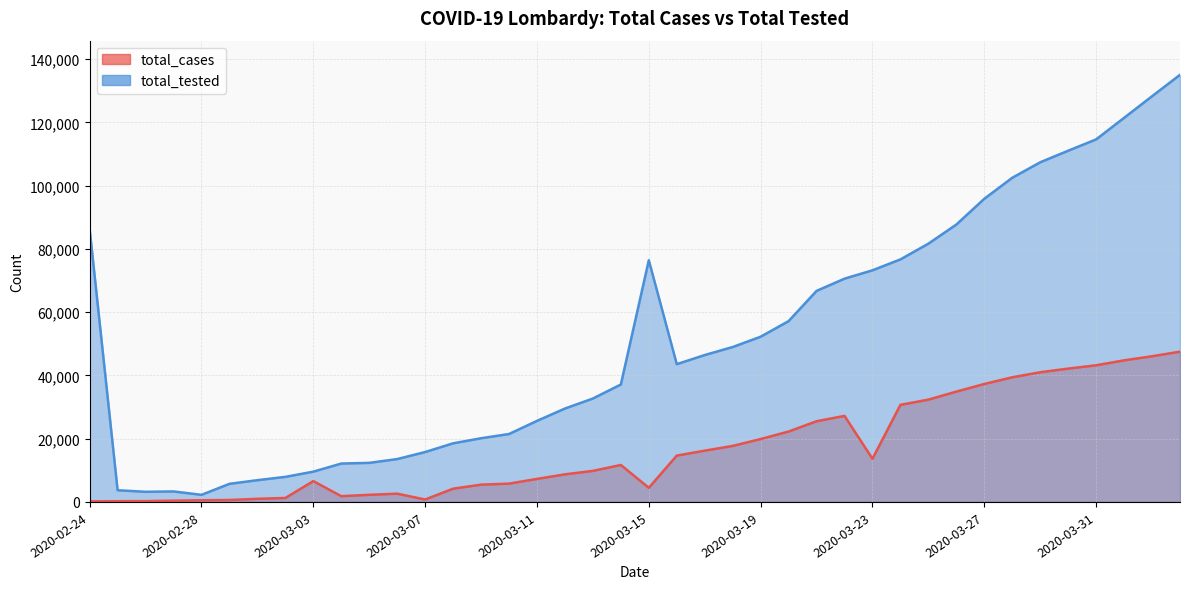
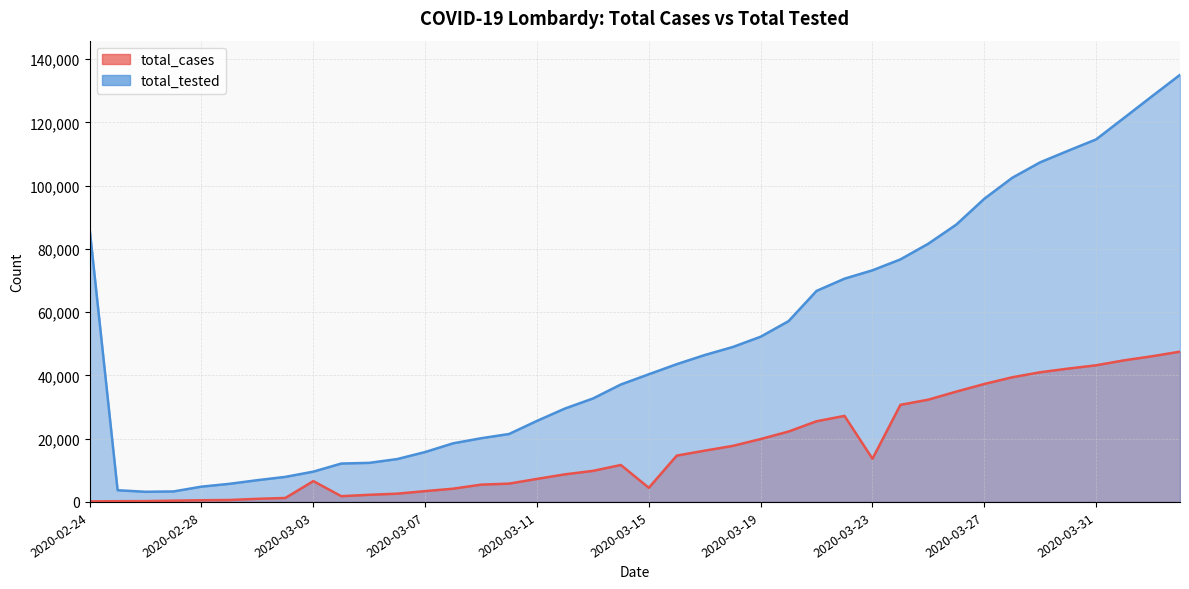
  {
    "total_cases": {
      "2020-02-24": "0",
      "2020-02-28": "1,000",
      "2020-03-03": "7,000",
-     "2020-03-07": "1,000",
+     "2020-03-07": "3,000",
      "2020-03-11": "7,000",
      "2020-03-15": "4,000",
      "2020-03-19": "20,000",
      "2020-03-23": "14,000",
      "2020-03-27": "37,000",
      "2020-03-31": "43,000"
    },
    "total_tested": {
      "2020-02-24": "86,000",
-     "2020-02-28": "2,000",
+     "2020-02-28": "5,000",
      "2020-03-03": "10,000",
      "2020-03-07": "16,000",
      "2020-03-11": "26,000",
-     "2020-03-15": "76,000",
+     "2020-03-15": "40,000",
      "2020-03-19": "52,000",
      "2020-03-23": "73,000",
      "2020-03-27": "96,000",
      "2020-03-31": "115,000"
    }
  }
